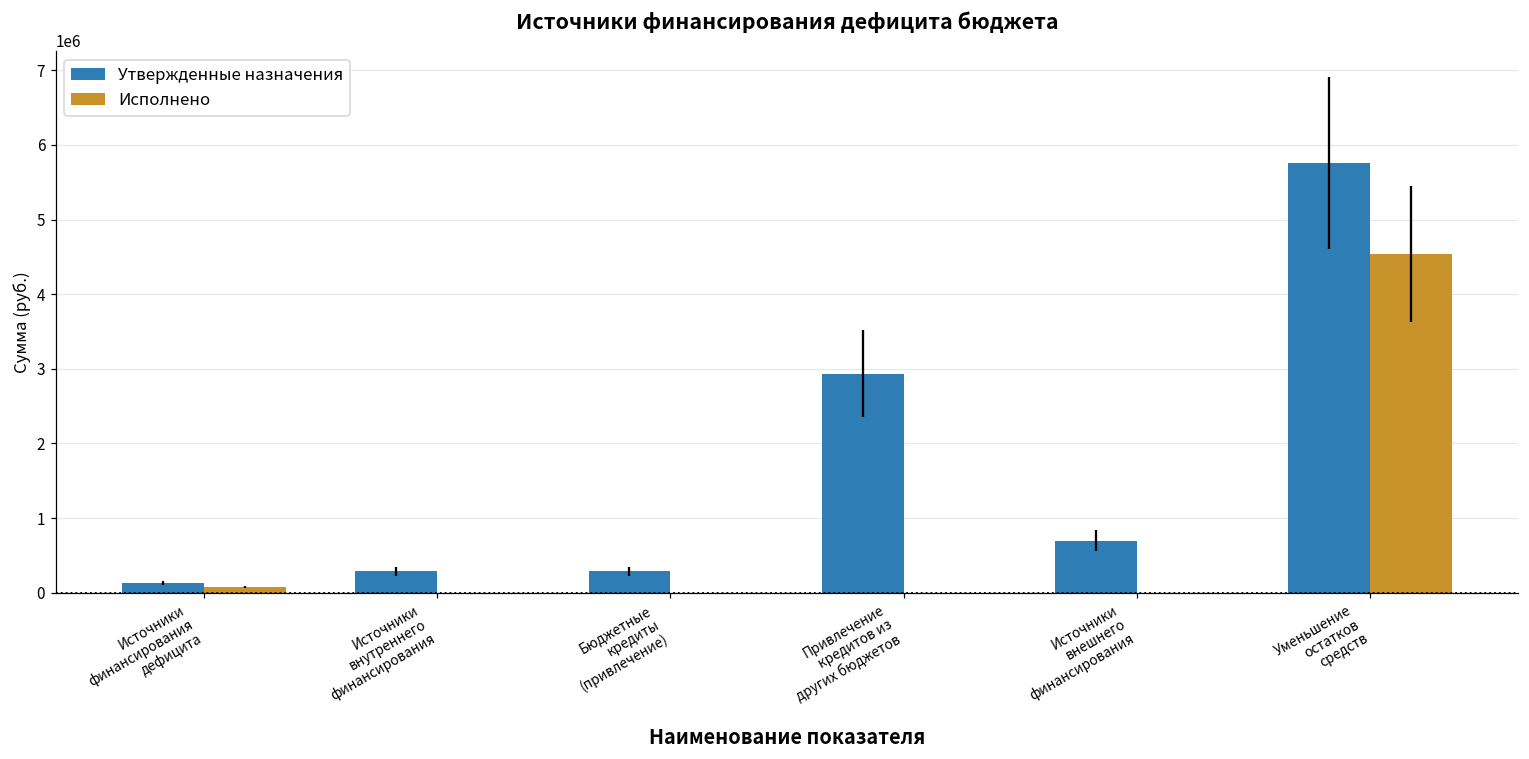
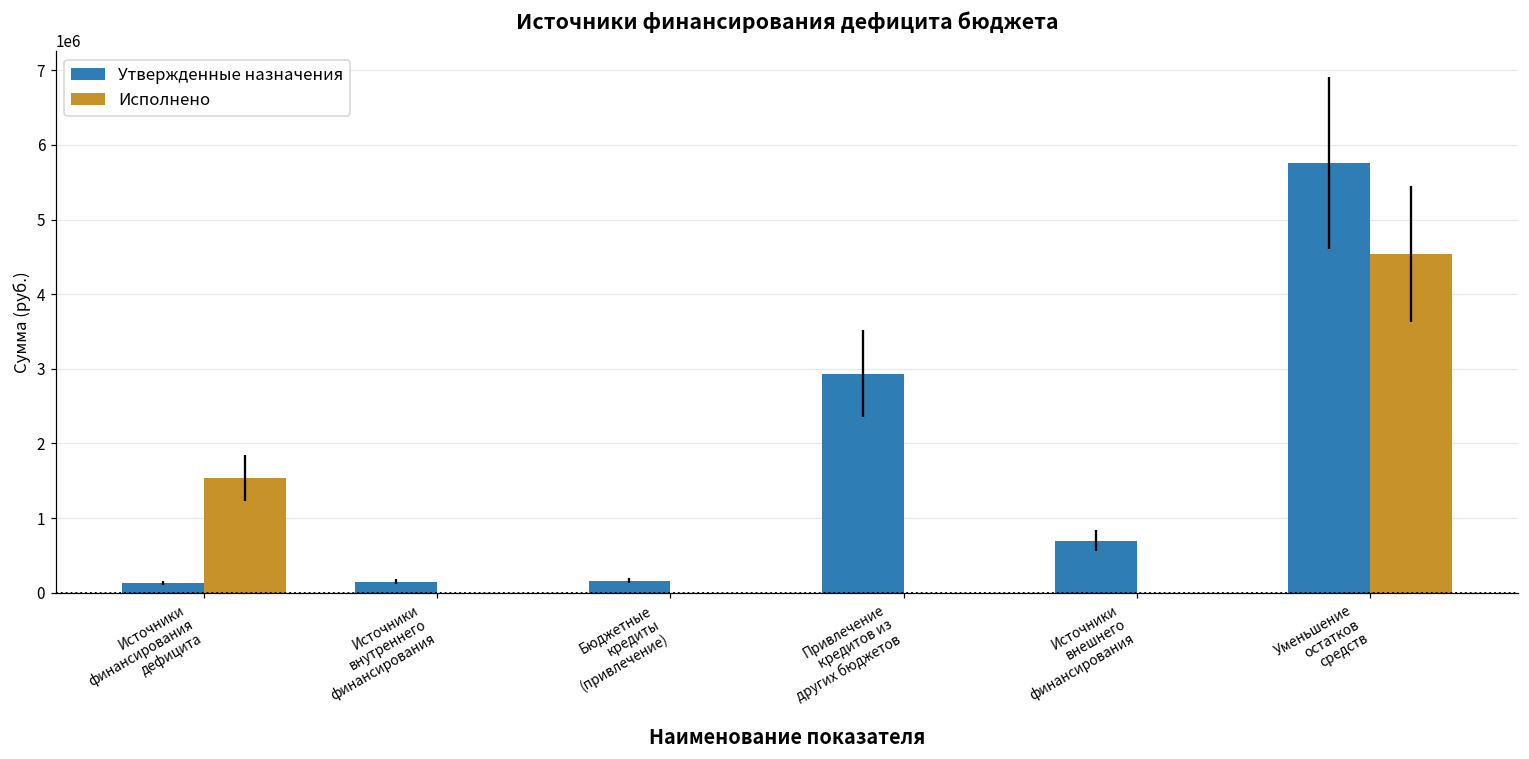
  {
    "Утвержденные назначения": {
      "Источники финансирования дефицита": 100000,
-     "Источники внутреннего финансирования": 300000,
-     "Бюджетные кредиты (привлечение)": 300000,
+     "Источники внутреннего финансирования": 200000,
+     "Бюджетные кредиты (привлечение)": 200000,
      "Привлечение кредитов из других бюджетов": 2900000,
      "Источники внешнего финансирования": 700000,
      "Уменьшение остатков средств": 5800000
    },
    "Исполнено": {
-     "Источники финансирования дефицита": 100000,
+     "Источники финансирования дефицита": 1500000,
      "Источники внутреннего финансирования": 0,
      "Бюджетные кредиты (привлечение)": 0,
      "Привлечение кредитов из других бюджетов": 0,
      "Источники внешнего финансирования": 0,
      "Уменьшение остатков средств": 4500000
    }
  }
